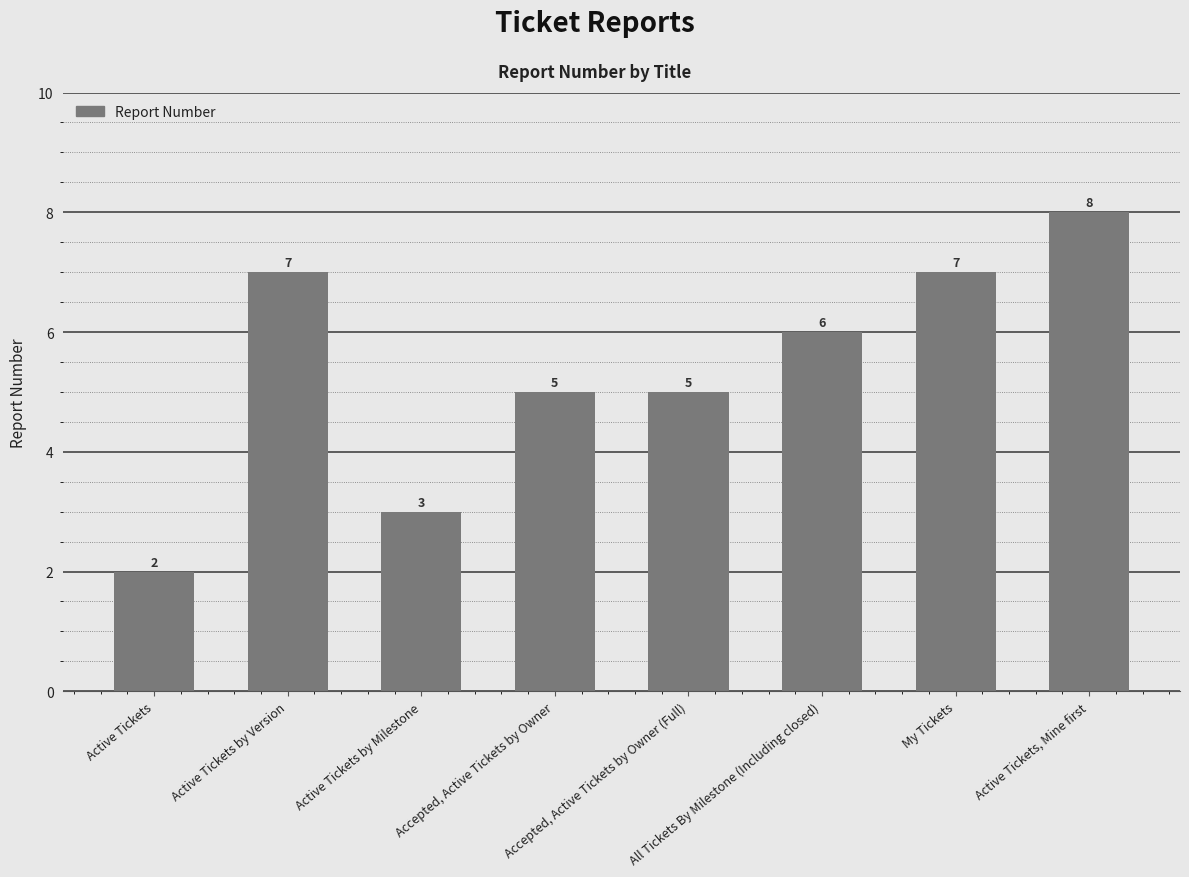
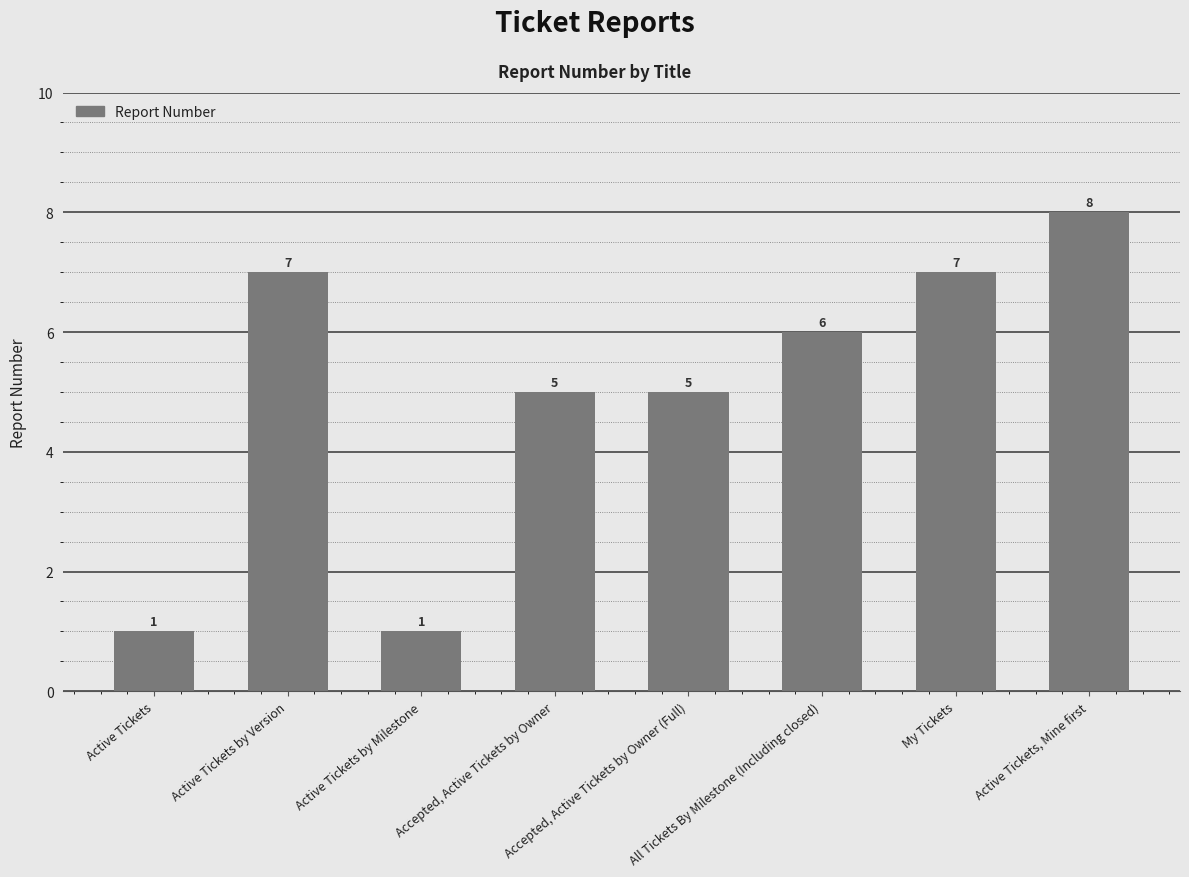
  {
-   "Active Tickets": 2,
+   "Active Tickets": 1,
    "Active Tickets by Version": 7,
-   "Active Tickets by Milestone": 3,
+   "Active Tickets by Milestone": 1,
    "Accepted, Active Tickets by Owner": 5,
    "Accepted, Active Tickets by Owner (Full)": 5,
    "All Tickets By Milestone (Including closed)": 6,
    "My Tickets": 7,
    "Active Tickets, Mine first": 8
  }
